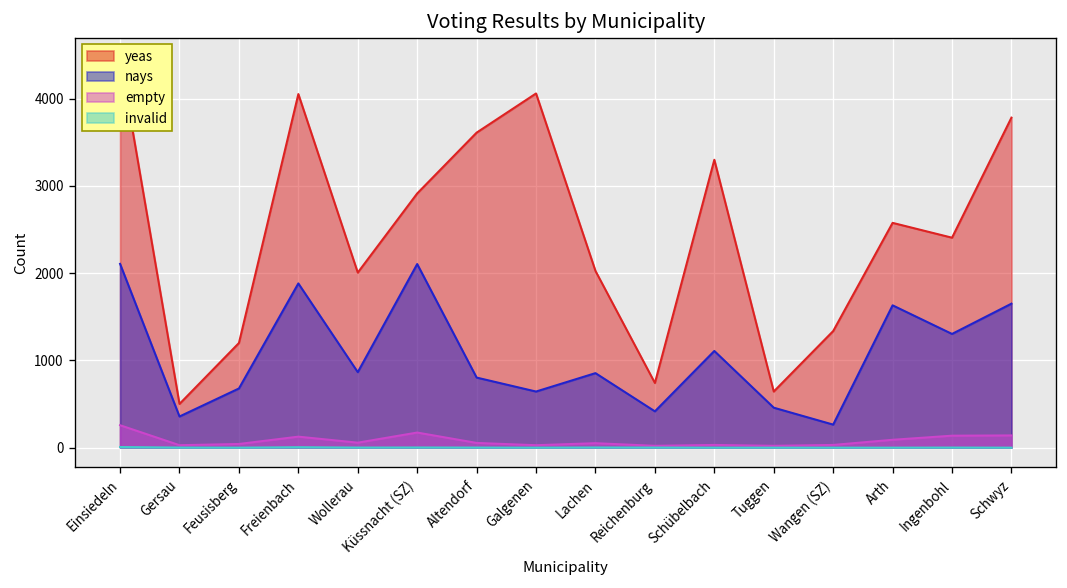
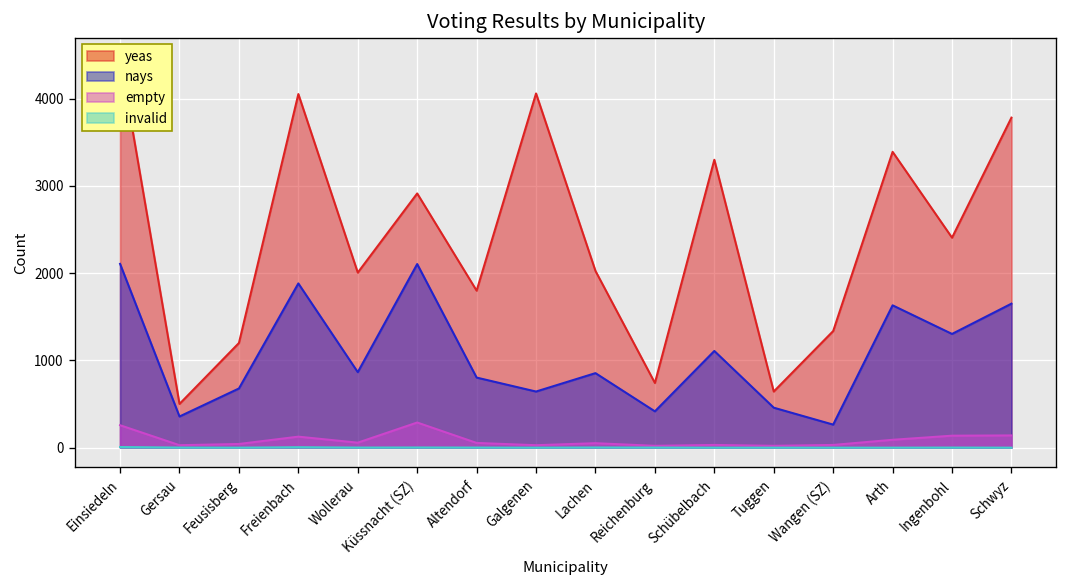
  {
    "yeas": {
      "Gersau": 500,
      "Feusisberg": 1200,
      "Freienbach": 4100,
      "Wollerau": 2000,
      "Küssnacht (SZ)": 2900,
-     "Altendorf": 3600,
+     "Altendorf": 1800,
      "Galgenen": 4100,
      "Lachen": 2000,
      "Reichenburg": 700,
      "Schübelbach": 3300,
      "Tuggen": 600,
      "Wangen (SZ)": 1300,
-     "Arth": 2600,
+     "Arth": 3400,
      "Ingenbohl": 2400,
      "Schwyz": 3800
    },
    "nays": {
      "Einsiedeln": 2100,
      "Gersau": 400,
      "Feusisberg": 700,
      "Freienbach": 1900,
      "Wollerau": 900,
      "Küssnacht (SZ)": 2100,
      "Altendorf": 800,
      "Galgenen": 600,
      "Lachen": 900,
      "Reichenburg": 400,
      "Schübelbach": 1100,
      "Tuggen": 500,
      "Wangen (SZ)": 300,
      "Arth": 1600,
      "Ingenbohl": 1300,
      "Schwyz": 1700
    },
    "empty": {
      "Einsiedeln": 300,
      "Feusisberg": 0,
      "Freienbach": 100,
      "Wollerau": 100,
-     "Küssnacht (SZ)": 200,
+     "Küssnacht (SZ)": 300,
      "Altendorf": 100,
      "Lachen": 100,
      "Arth": 100,
      "Ingenbohl": 100,
      "Schwyz": 100
    },
    "invalid": {
      "Einsiedeln": 0,
      "Feusisberg": 0,
      "Freienbach": 0,
      "Wollerau": 0,
      "Küssnacht (SZ)": 0,
      "Altendorf": 0,
      "Lachen": 0,
      "Arth": 0,
      "Ingenbohl": 0,
      "Schwyz": 0
    }
  }
